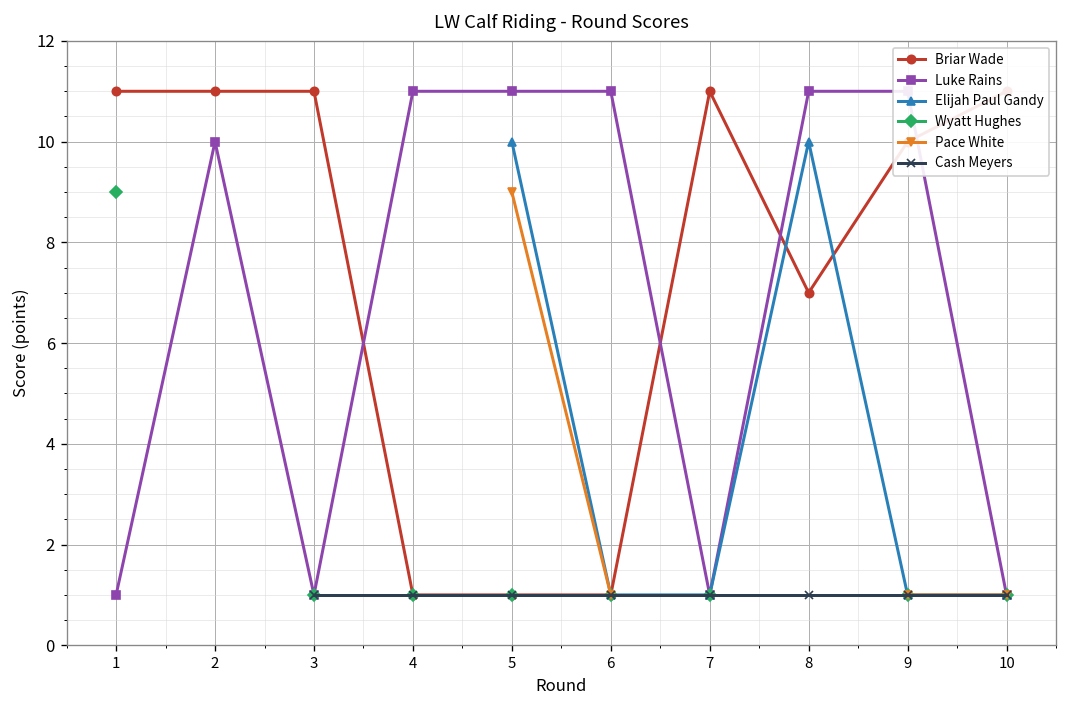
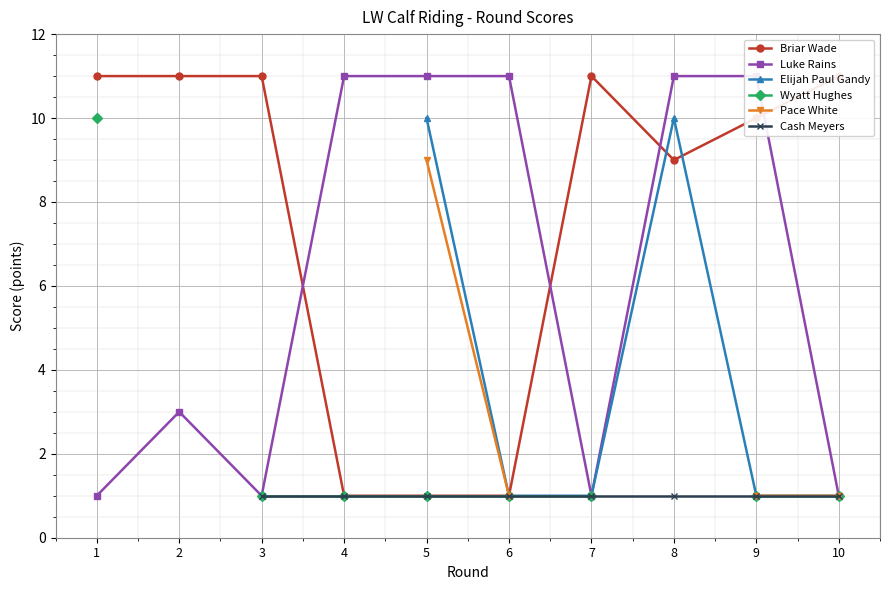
  {
    "Briar Wade": {
      "1": 11,
      "2": 11,
      "3": 11,
      "7": 11,
-     "8": 7
+     "8": 9
    },
    "Luke Rains": {
      "1": 1,
-     "2": 10,
+     "2": 3,
      "4": 11,
      "5": 11,
      "6": 11,
      "8": 11
    },
    "Elijah Paul Gandy": {
      "5": 10,
      "8": 10
    },
    "Wyatt Hughes": {
-     "1": 9
+     "1": 10
    },
    "Pace White": {
      "5": 9
    },
    "Cash Meyers": {
      "8": 1
    }
  }
